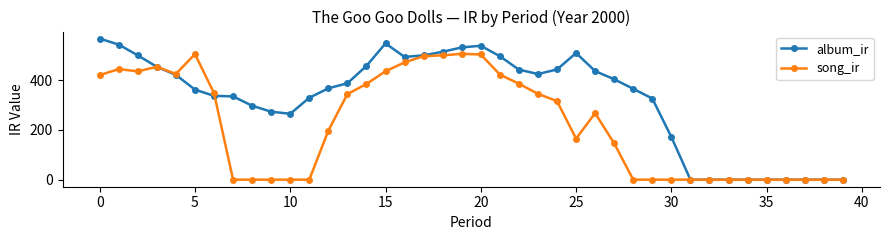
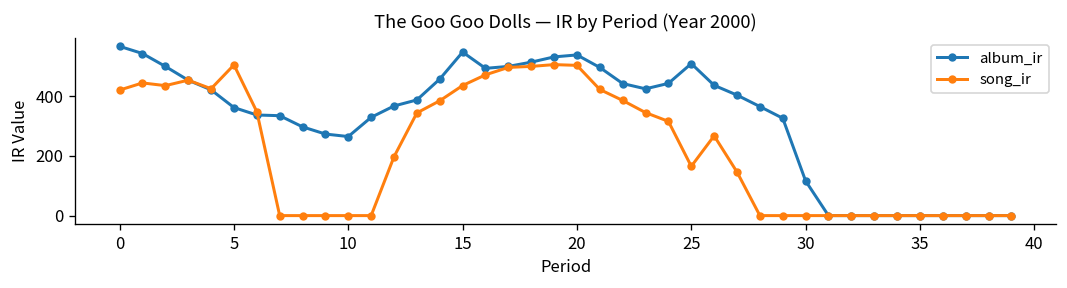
  {
    "album_ir": {
      "0": 570,
      "5": 360,
      "10": 260,
      "15": 550,
      "20": 540,
      "25": 510,
-     "30": 170
+     "30": 120
    },
    "song_ir": {
      "0": 420,
      "5": 500,
      "10": 0,
      "15": 440,
      "20": 500,
      "25": 160,
      "30": 0
    }
  }
